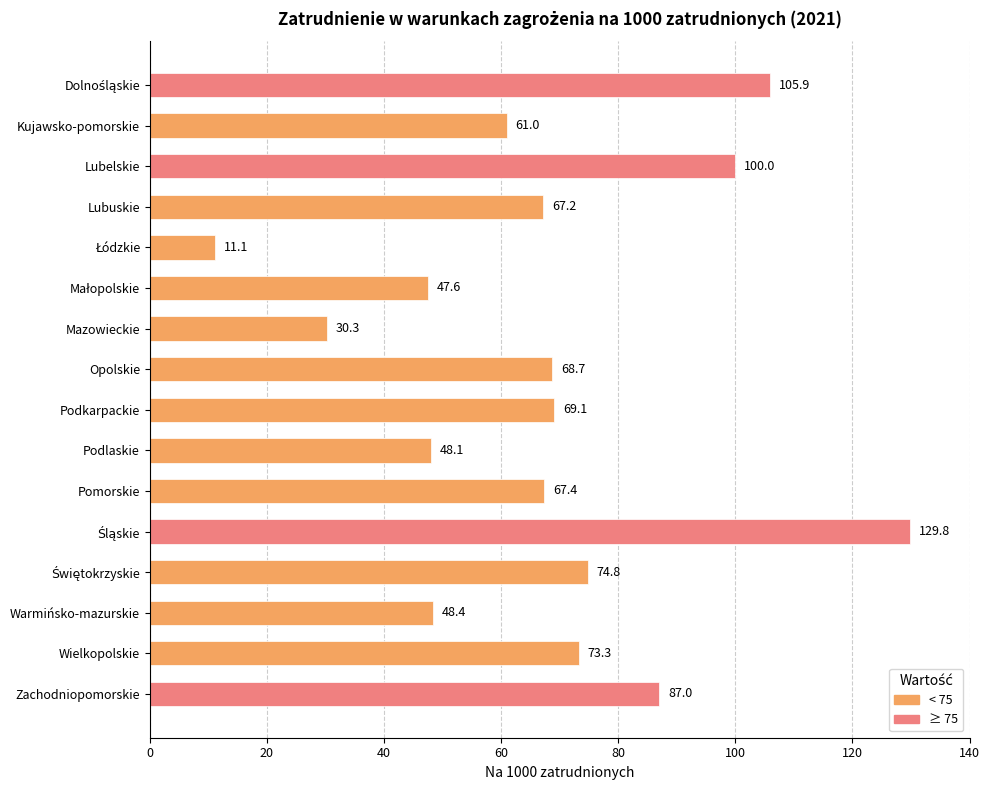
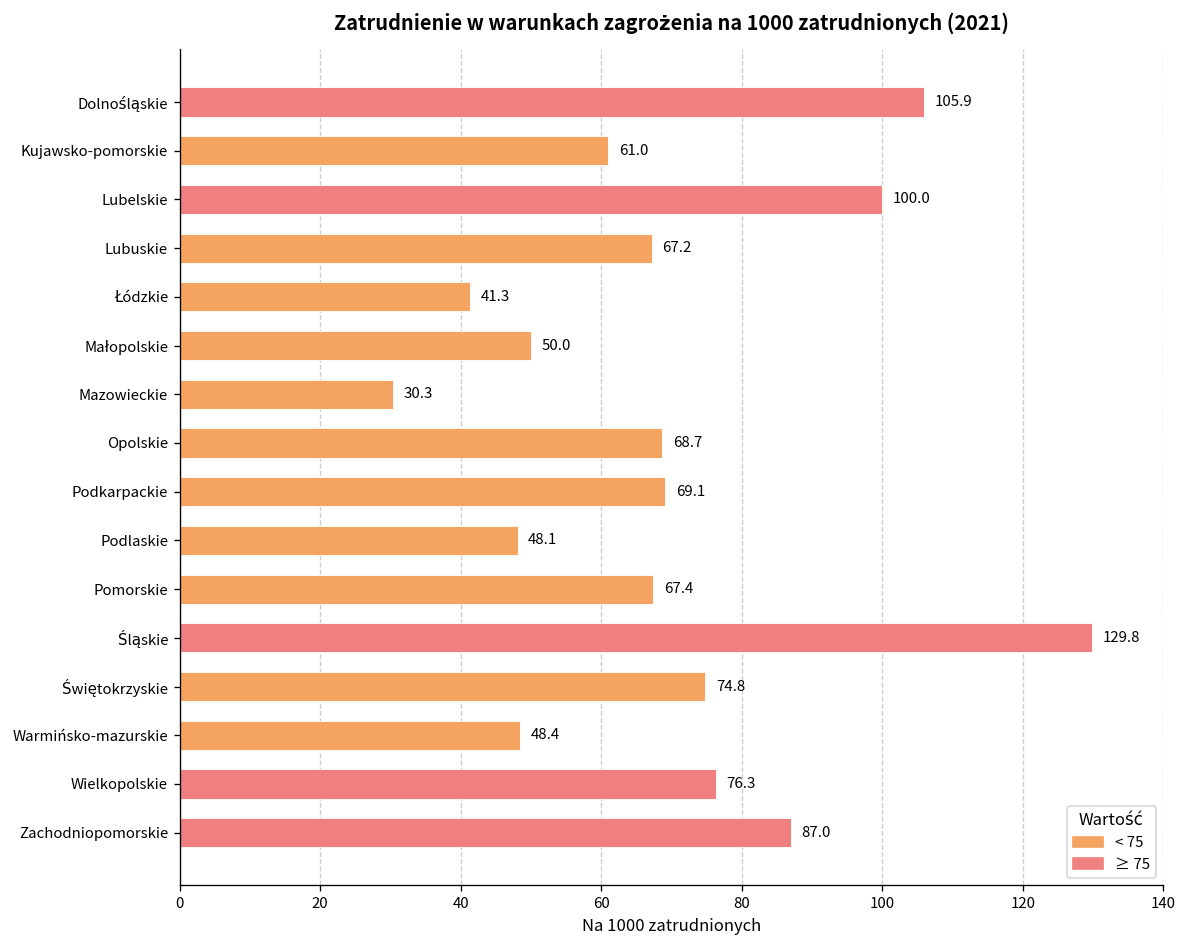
  {
    "Dolnośląskie": 105.9,
    "Kujawsko-pomorskie": 61.0,
    "Lubelskie": 100.0,
    "Lubuskie": 67.2,
-   "Łódzkie": 11.1,
-   "Małopolskie": 47.6,
+   "Łódzkie": 41.3,
+   "Małopolskie": 50.0,
    "Mazowieckie": 30.3,
    "Opolskie": 68.7,
    "Podkarpackie": 69.1,
    "Podlaskie": 48.1,
    "Pomorskie": 67.4,
    "Śląskie": 129.8,
    "Świętokrzyskie": 74.8,
    "Warmińsko-mazurskie": 48.4,
-   "Wielkopolskie": 73.3,
+   "Wielkopolskie": 76.3,
    "Zachodniopomorskie": 87.0
  }
